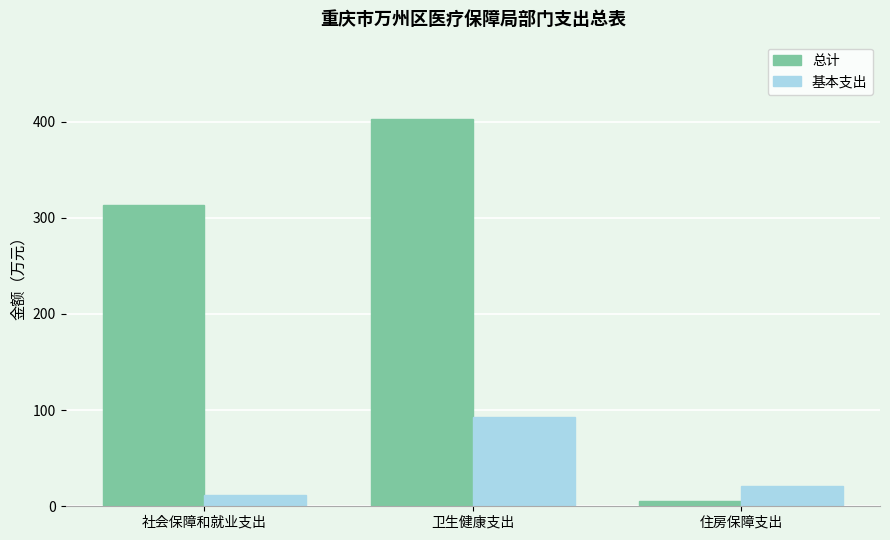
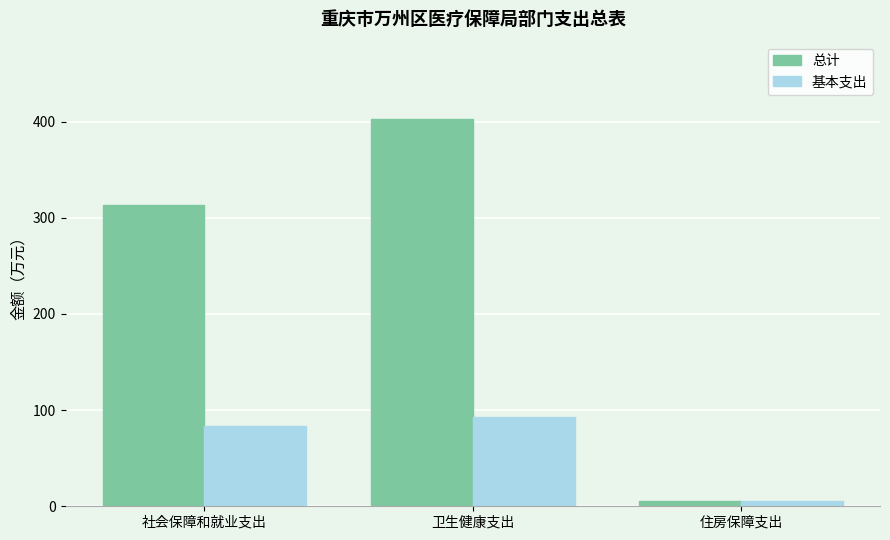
  {
    "总计": {
      "社会保障和就业支出": 310,
      "卫生健康支出": 400,
      "住房保障支出": 10
    },
    "基本支出": {
-     "社会保障和就业支出": 10,
+     "社会保障和就业支出": 80,
      "卫生健康支出": 90,
-     "住房保障支出": 20
+     "住房保障支出": 10
    }
  }
